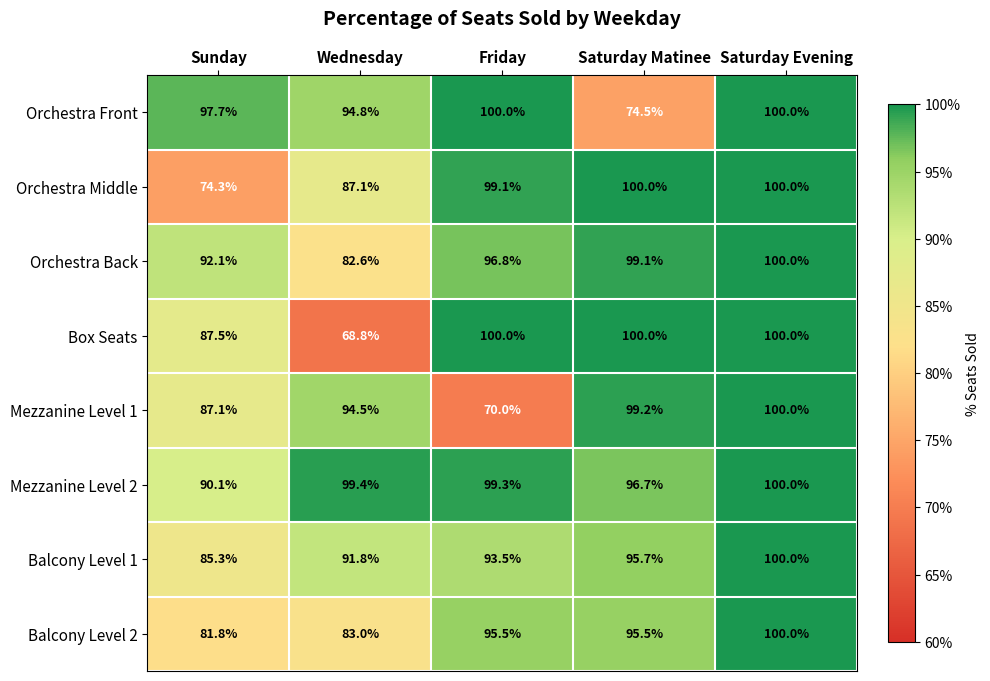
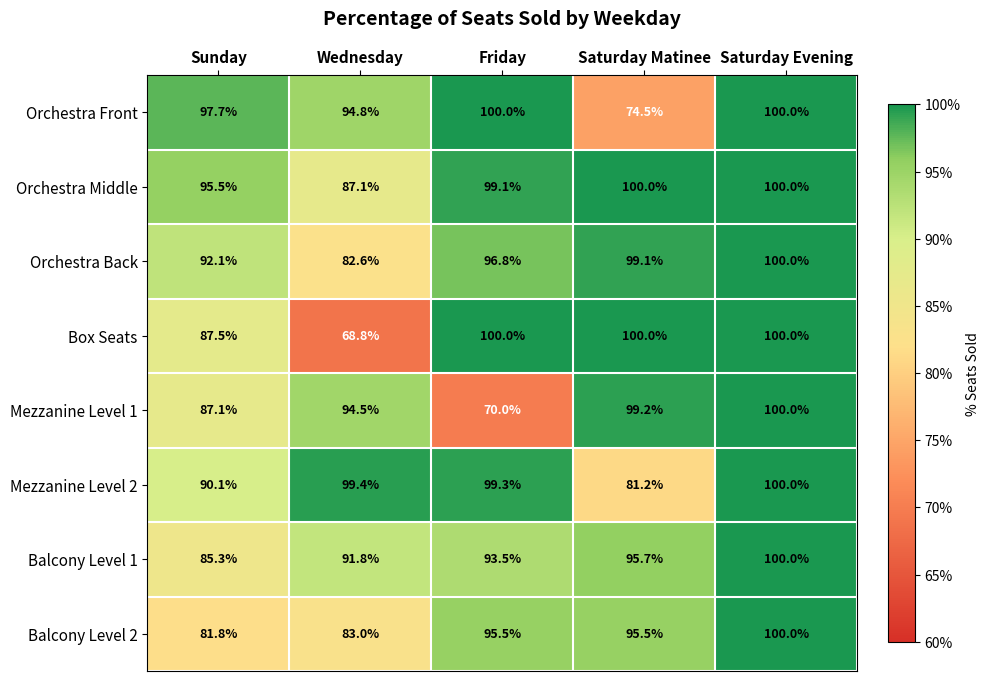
  {
    "Orchestra Front": {
      "Sunday": "97.7%",
      "Wednesday": "94.8%",
      "Friday": "100.0%",
      "Saturday Matinee": "74.5%",
      "Saturday Evening": "100.0%"
    },
    "Orchestra Middle": {
-     "Sunday": "74.3%",
+     "Sunday": "95.5%",
      "Wednesday": "87.1%",
      "Friday": "99.1%",
      "Saturday Matinee": "100.0%",
      "Saturday Evening": "100.0%"
    },
    "Orchestra Back": {
      "Sunday": "92.1%",
      "Wednesday": "82.6%",
      "Friday": "96.8%",
      "Saturday Matinee": "99.1%",
      "Saturday Evening": "100.0%"
    },
    "Box Seats": {
      "Sunday": "87.5%",
      "Wednesday": "68.8%",
      "Friday": "100.0%",
      "Saturday Matinee": "100.0%",
      "Saturday Evening": "100.0%"
    },
    "Mezzanine Level 1": {
      "Sunday": "87.1%",
      "Wednesday": "94.5%",
      "Friday": "70.0%",
      "Saturday Matinee": "99.2%",
      "Saturday Evening": "100.0%"
    },
    "Mezzanine Level 2": {
      "Sunday": "90.1%",
      "Wednesday": "99.4%",
      "Friday": "99.3%",
-     "Saturday Matinee": "96.7%",
+     "Saturday Matinee": "81.2%",
      "Saturday Evening": "100.0%"
    },
    "Balcony Level 1": {
      "Sunday": "85.3%",
      "Wednesday": "91.8%",
      "Friday": "93.5%",
      "Saturday Matinee": "95.7%",
      "Saturday Evening": "100.0%"
    },
    "Balcony Level 2": {
      "Sunday": "81.8%",
      "Wednesday": "83.0%",
      "Friday": "95.5%",
      "Saturday Matinee": "95.5%",
      "Saturday Evening": "100.0%"
    }
  }
